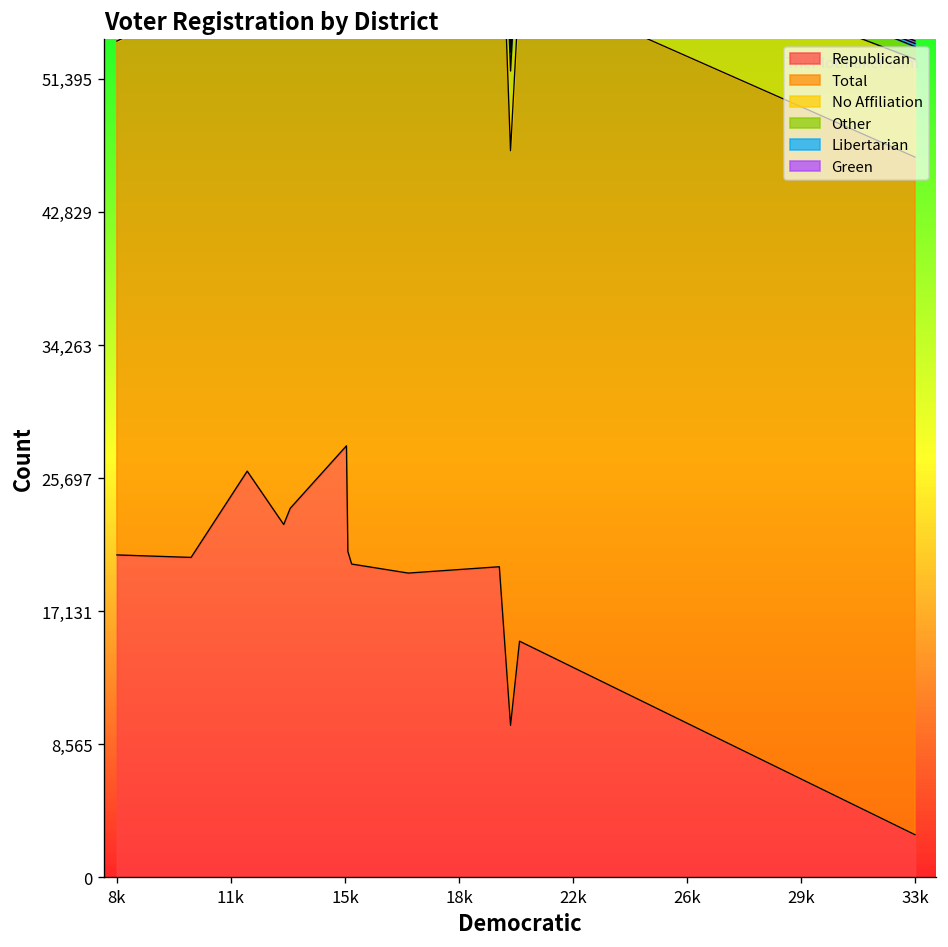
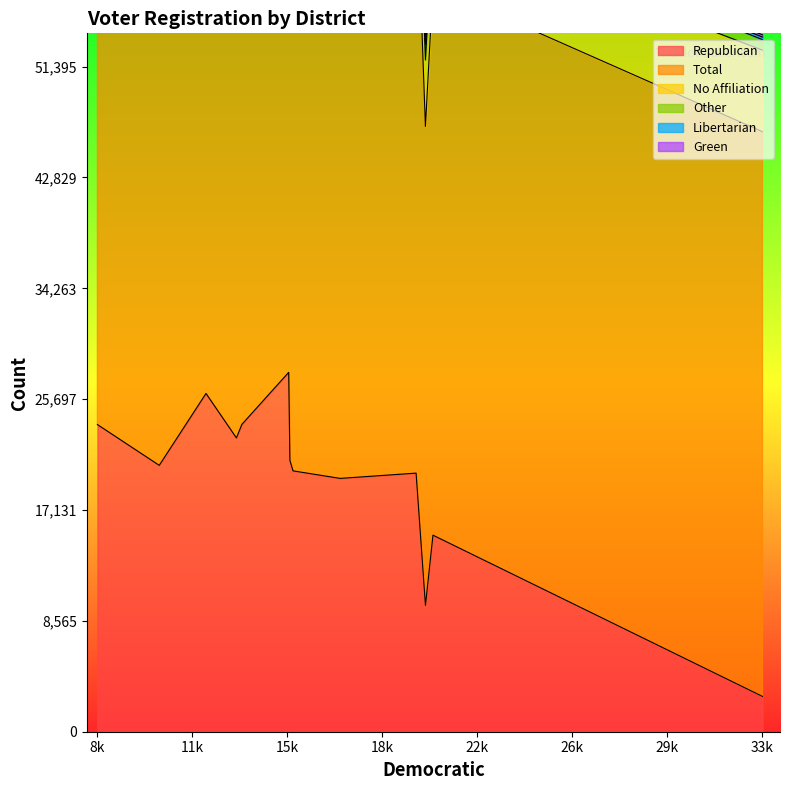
  {
    "Republican": {
-     "8k": "20,700",
+     "8k": "23,700",
      "33k": "2,700"
    }
  }
